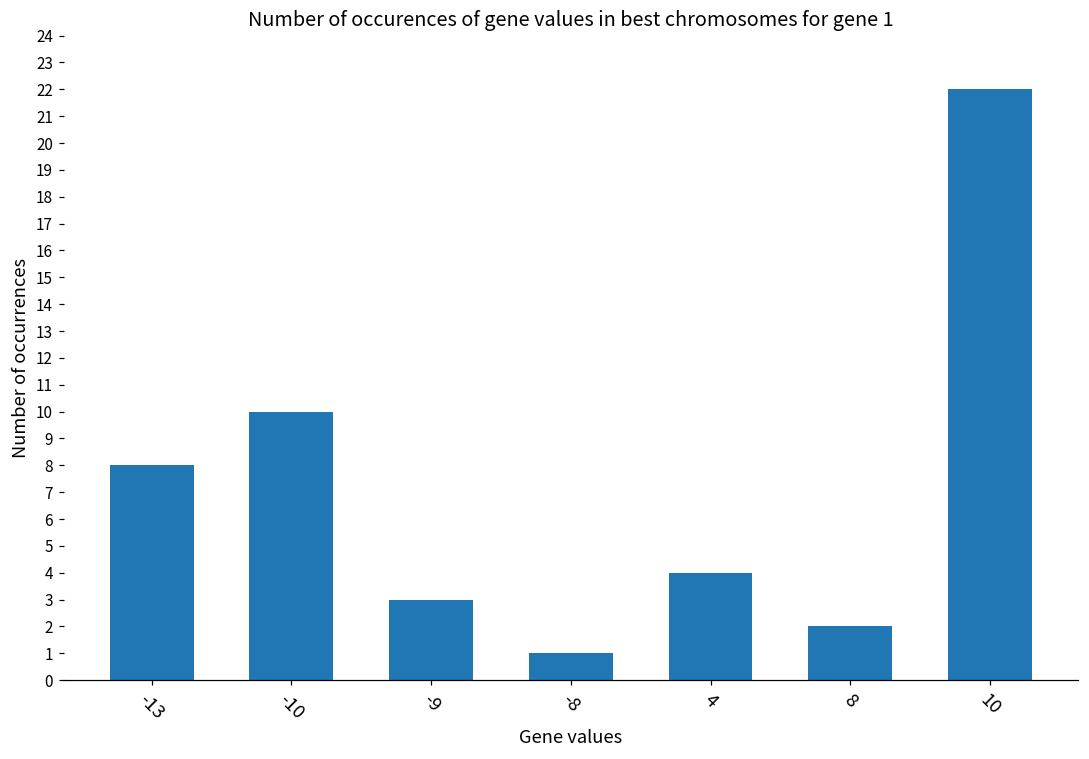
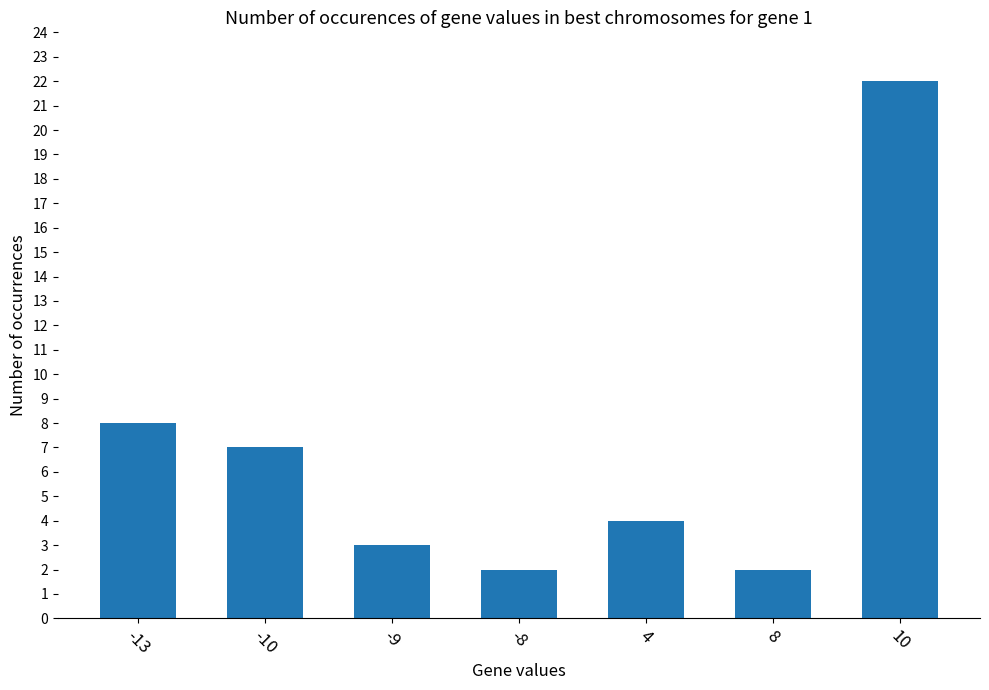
  {
    "-13": 8,
-   "-10": 10,
+   "-10": 7,
    "-9": 3,
-   "-8": 1,
+   "-8": 2,
    "4": 4,
    "8": 2,
    "10": 22
  }
